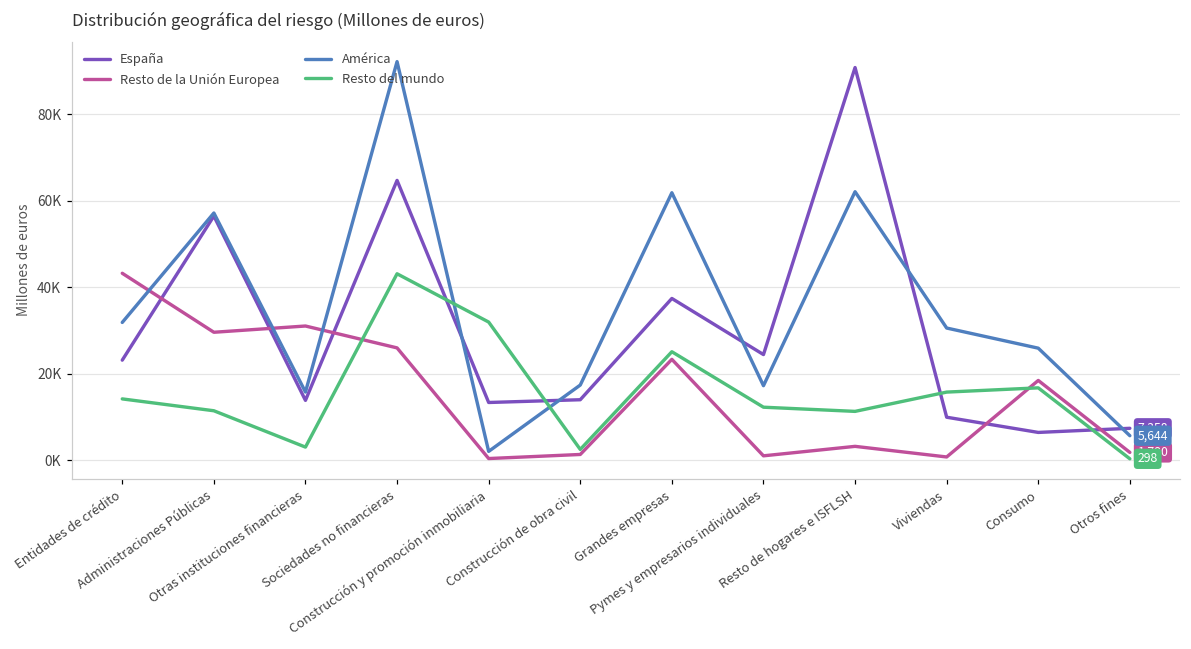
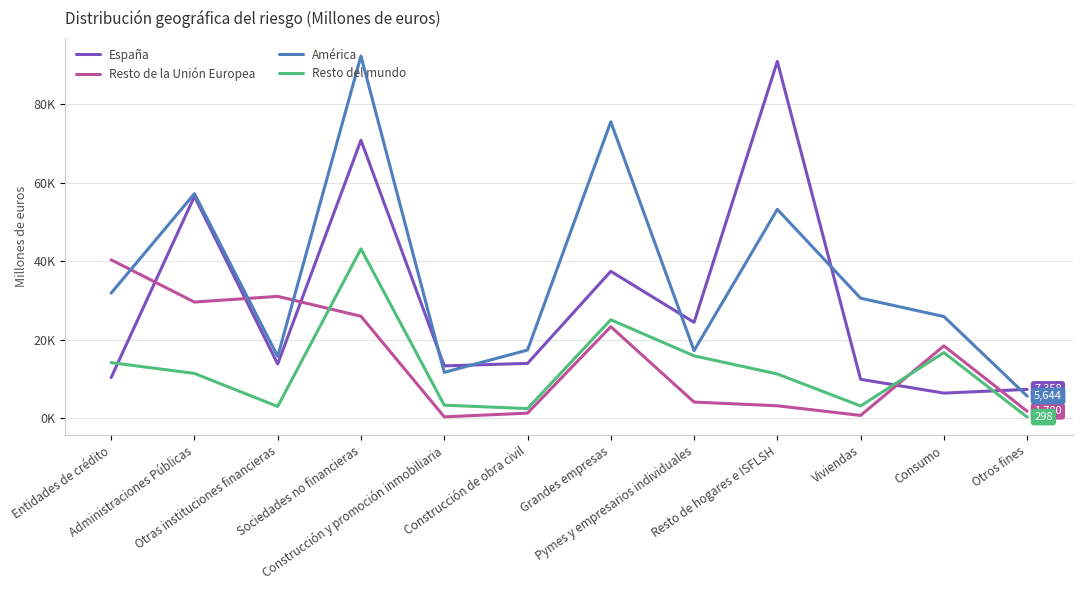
  {
    "España": {
-     "Entidades de crédito": 23000,
+     "Entidades de crédito": 10000,
      "Administraciones Públicas": 56000,
      "Otras instituciones financieras": 14000,
-     "Sociedades no financieras": 65000,
+     "Sociedades no financieras": 71000,
      "Construcción y promoción inmobiliaria": 13000,
      "Construcción de obra civil": 14000,
      "Grandes empresas": 37000,
      "Pymes y empresarios individuales": 24000,
      "Resto de hogares e ISFLSH": 91000,
      "Viviendas": 10000,
      "Consumo": 6000
    },
    "Resto de la Unión Europea": {
-     "Entidades de crédito": 43000,
+     "Entidades de crédito": 40000,
      "Administraciones Públicas": 30000,
      "Otras instituciones financieras": 31000,
      "Sociedades no financieras": 26000,
      "Construcción y promoción inmobiliaria": 0,
      "Construcción de obra civil": 1000,
      "Grandes empresas": 23000,
-     "Pymes y empresarios individuales": 1000,
+     "Pymes y empresarios individuales": 4000,
      "Resto de hogares e ISFLSH": 3000,
      "Viviendas": 1000,
      "Consumo": 18000
    },
    "América": {
      "Entidades de crédito": 32000,
      "Administraciones Públicas": 57000,
      "Otras instituciones financieras": 16000,
      "Sociedades no financieras": 92000,
-     "Construcción y promoción inmobiliaria": 2000,
+     "Construcción y promoción inmobiliaria": 12000,
      "Construcción de obra civil": 17000,
-     "Grandes empresas": 62000,
+     "Grandes empresas": 75000,
      "Pymes y empresarios individuales": 17000,
-     "Resto de hogares e ISFLSH": 62000,
+     "Resto de hogares e ISFLSH": 53000,
      "Viviendas": 31000,
      "Consumo": 26000
    },
    "Resto del mundo": {
      "Entidades de crédito": 14000,
      "Administraciones Públicas": 11000,
      "Otras instituciones financieras": 3000,
      "Sociedades no financieras": 43000,
-     "Construcción y promoción inmobiliaria": 32000,
+     "Construcción y promoción inmobiliaria": 3000,
      "Construcción de obra civil": 2000,
      "Grandes empresas": 25000,
-     "Pymes y empresarios individuales": 12000,
+     "Pymes y empresarios individuales": 16000,
      "Resto de hogares e ISFLSH": 11000,
-     "Viviendas": 16000,
+     "Viviendas": 3000,
      "Consumo": 17000
    }
  }
